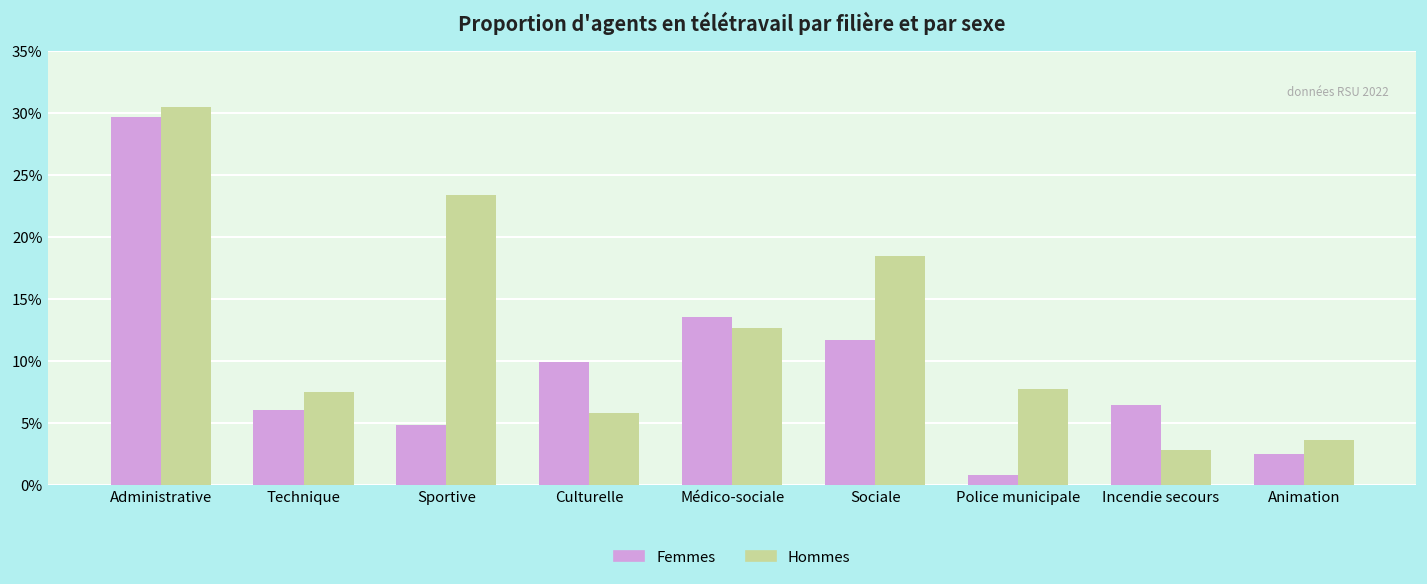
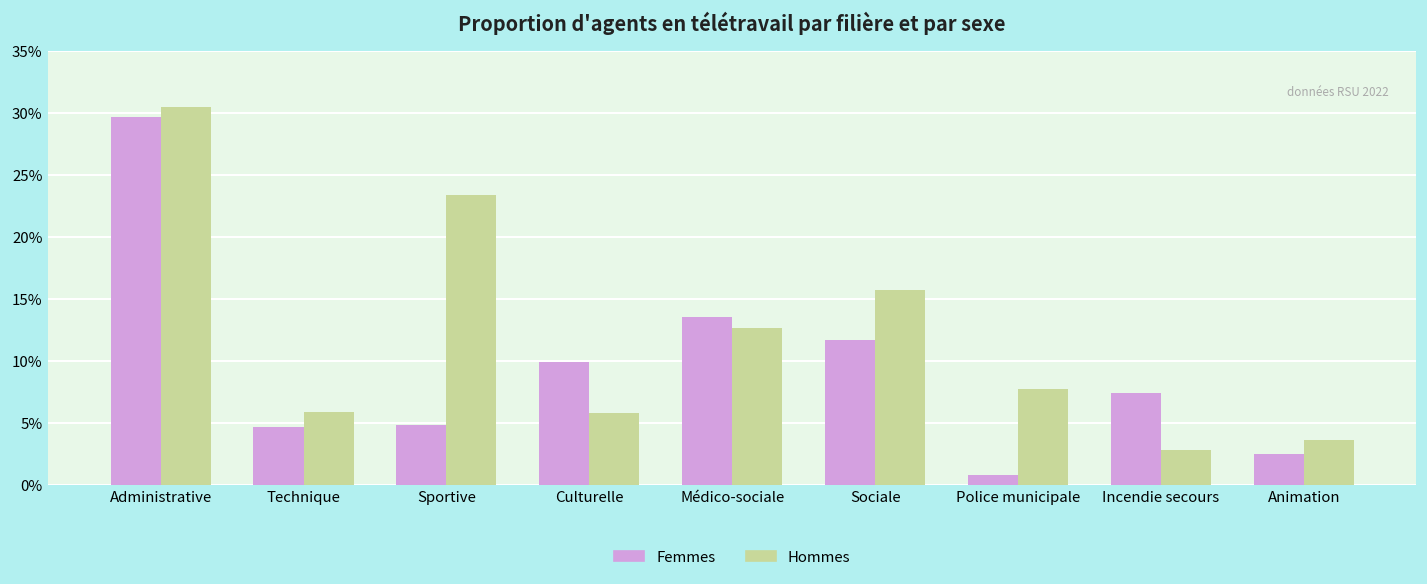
  {
    "Femmes": {
      "Administrative": "29.6%",
-     "Technique": "6.1%",
+     "Technique": "4.7%",
      "Sportive": "4.8%",
      "Culturelle": "9.9%",
      "Médico-sociale": "13.5%",
      "Sociale": "11.7%",
      "Police municipale": "0.8%",
-     "Incendie secours": "6.5%",
+     "Incendie secours": "7.4%",
      "Animation": "2.5%"
    },
    "Hommes": {
      "Administrative": "30.4%",
-     "Technique": "7.5%",
+     "Technique": "5.8%",
      "Sportive": "23.3%",
      "Culturelle": "5.8%",
      "Médico-sociale": "12.6%",
-     "Sociale": "18.5%",
+     "Sociale": "15.7%",
      "Police municipale": "7.7%",
      "Incendie secours": "2.8%",
      "Animation": "3.6%"
    }
  }
